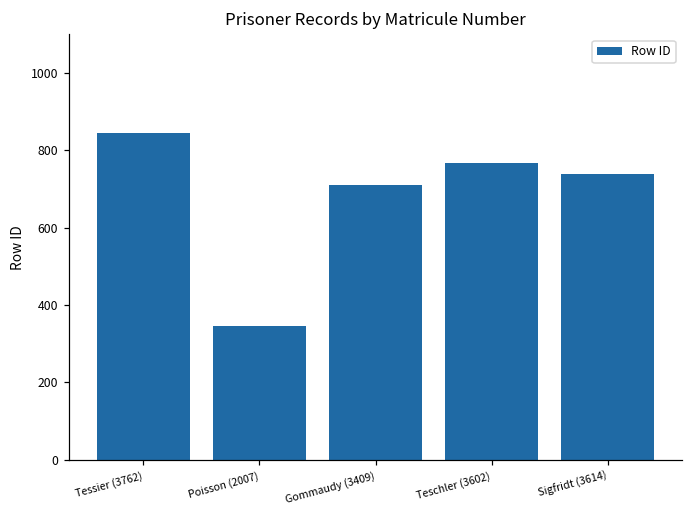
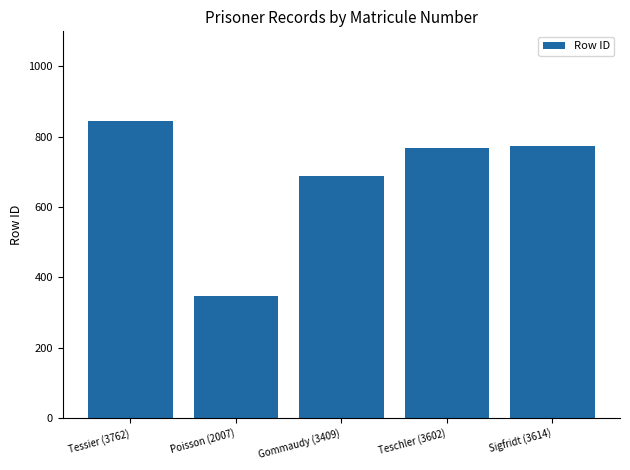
  {
    "Tessier (3762)": 850,
    "Poisson (2007)": 350,
-   "Gommaudy (3409)": 710,
+   "Gommaudy (3409)": 690,
    "Teschler (3602)": 770,
-   "Sigfridt (3614)": 740
+   "Sigfridt (3614)": 770
  }
